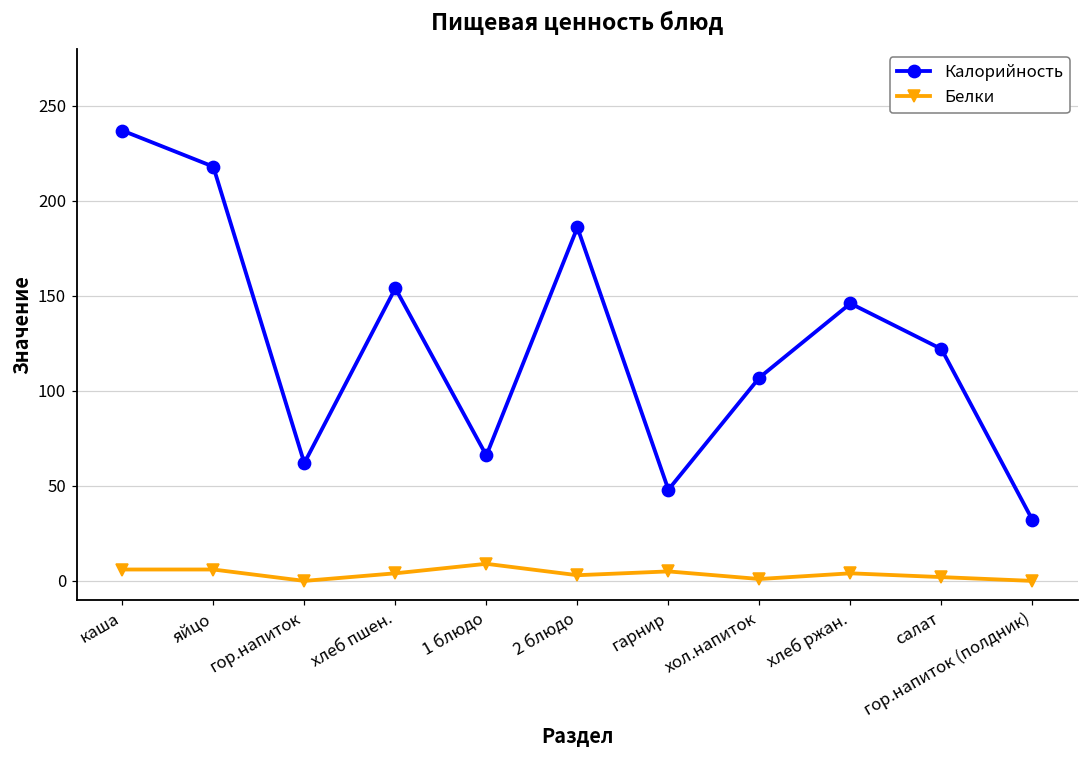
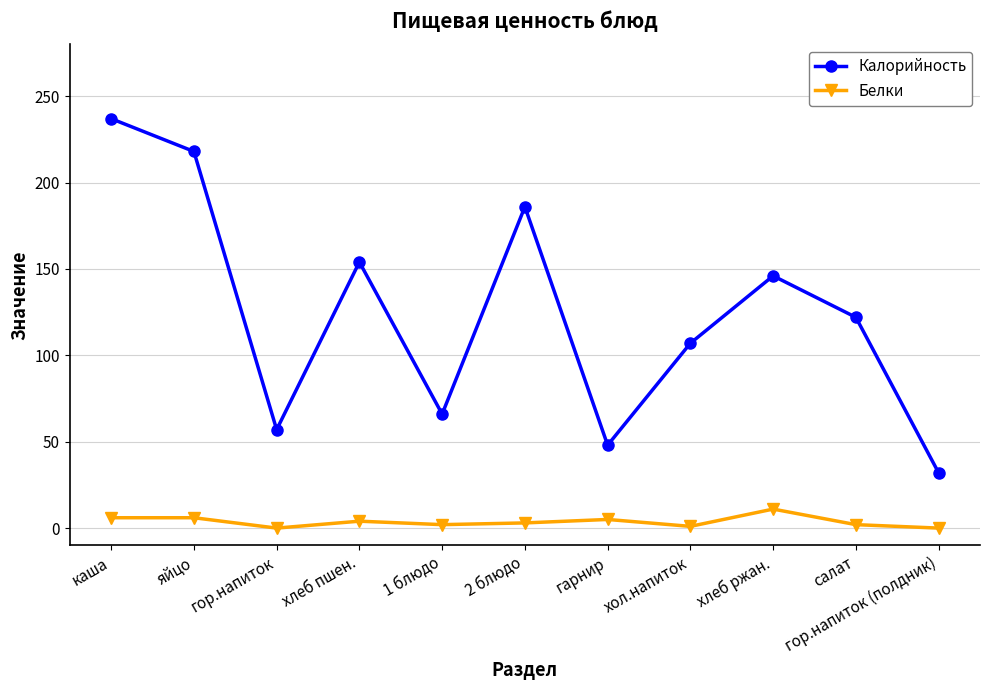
  {
    "Калорийность": {
      "каша": 237,
      "яйцо": 218,
-     "гор.напиток": 62,
+     "гор.напиток": 57,
      "хлеб пшен.": 154,
      "1 блюдо": 66,
      "2 блюдо": 186,
      "гарнир": 48,
      "хол.напиток": 107,
      "хлеб ржан.": 146,
      "салат": 122,
      "гор.напиток (полдник)": 32
    },
    "Белки": {
      "каша": 6,
      "яйцо": 6,
      "гор.напиток": 0,
      "хлеб пшен.": 4,
-     "1 блюдо": 9,
+     "1 блюдо": 2,
      "2 блюдо": 3,
      "гарнир": 5,
      "хол.напиток": 1,
-     "хлеб ржан.": 4,
+     "хлеб ржан.": 11,
      "салат": 2,
      "гор.напиток (полдник)": 0
    }
  }
